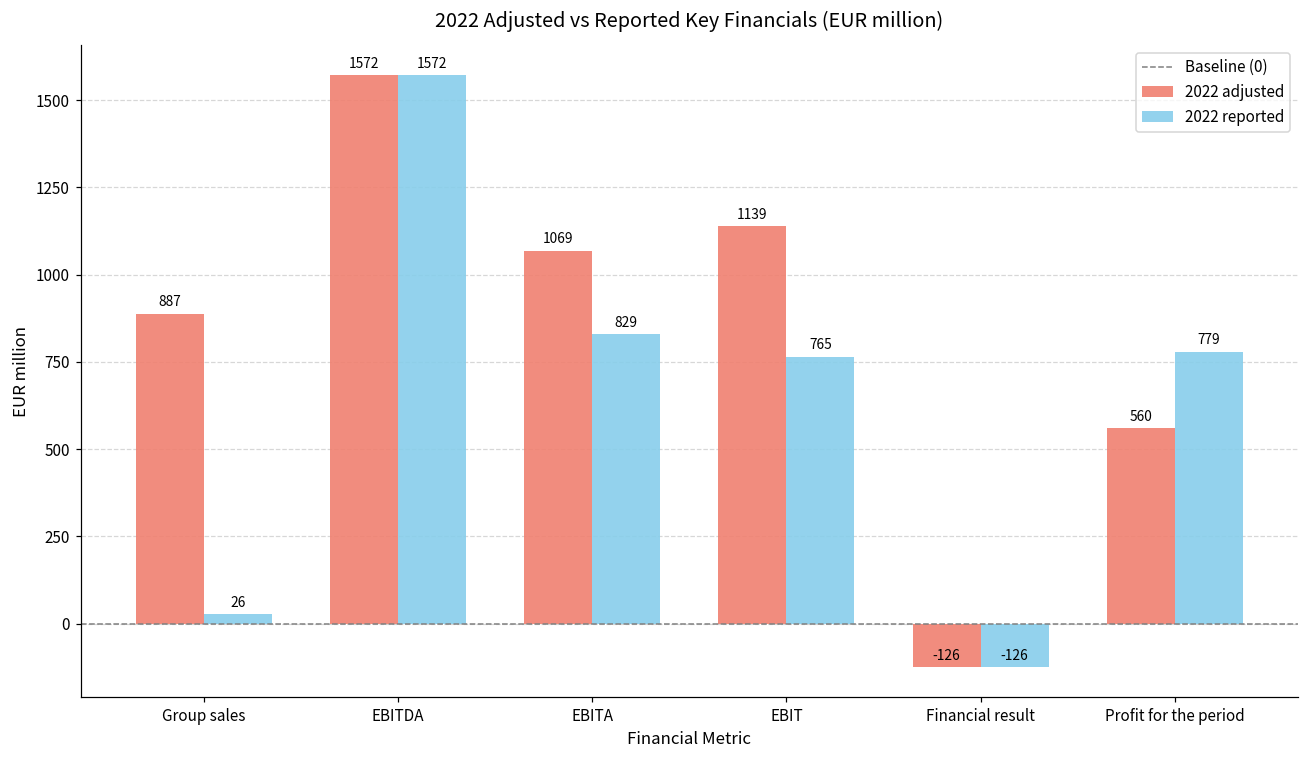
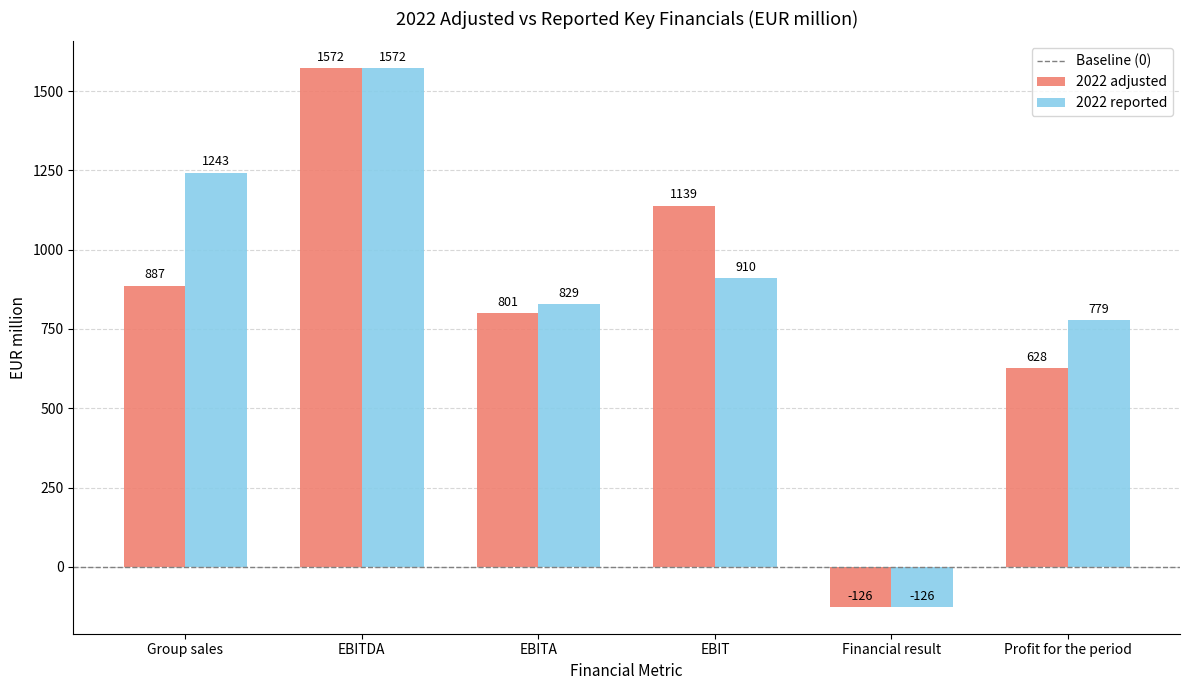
  {
    "2022 adjusted": {
      "Group sales": 887,
      "EBITDA": 1572,
-     "EBITA": 1069,
+     "EBITA": 801,
      "EBIT": 1139,
      "Financial result": -126,
-     "Profit for the period": 560
+     "Profit for the period": 628
    },
    "2022 reported": {
-     "Group sales": 26,
+     "Group sales": 1243,
      "EBITDA": 1572,
      "EBITA": 829,
-     "EBIT": 765,
+     "EBIT": 910,
      "Financial result": -126,
      "Profit for the period": 779
    }
  }
